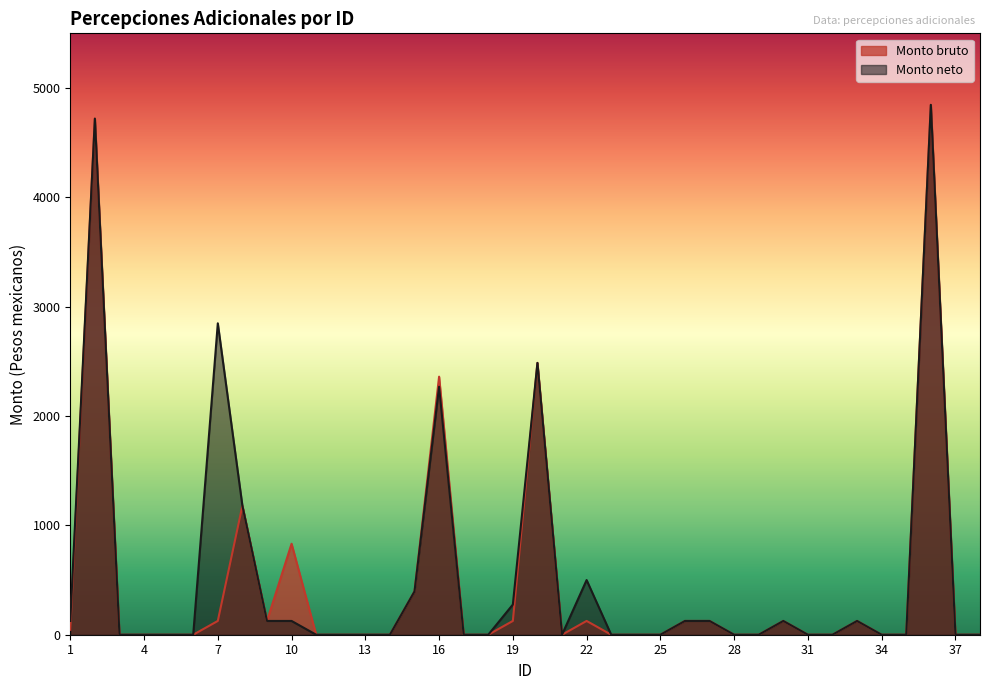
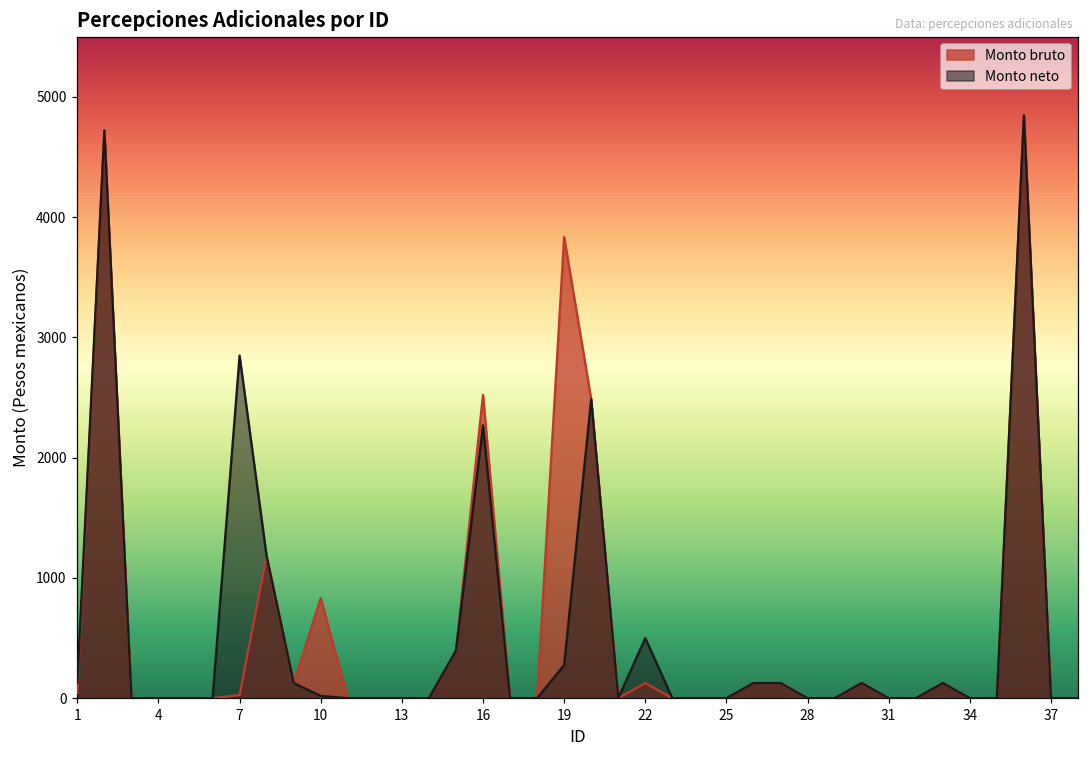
  {
    "Monto bruto": {
      "1": 50,
-     "7": 130,
+     "7": 30,
      "10": 830,
-     "16": 2360,
-     "19": 130,
+     "16": 2520,
+     "19": 3830,
      "22": 130
    },
    "Monto neto": {
      "1": 130,
      "7": 2850,
-     "10": 130,
+     "10": 20,
      "16": 2270,
      "19": 280,
      "22": 500
    }
  }
